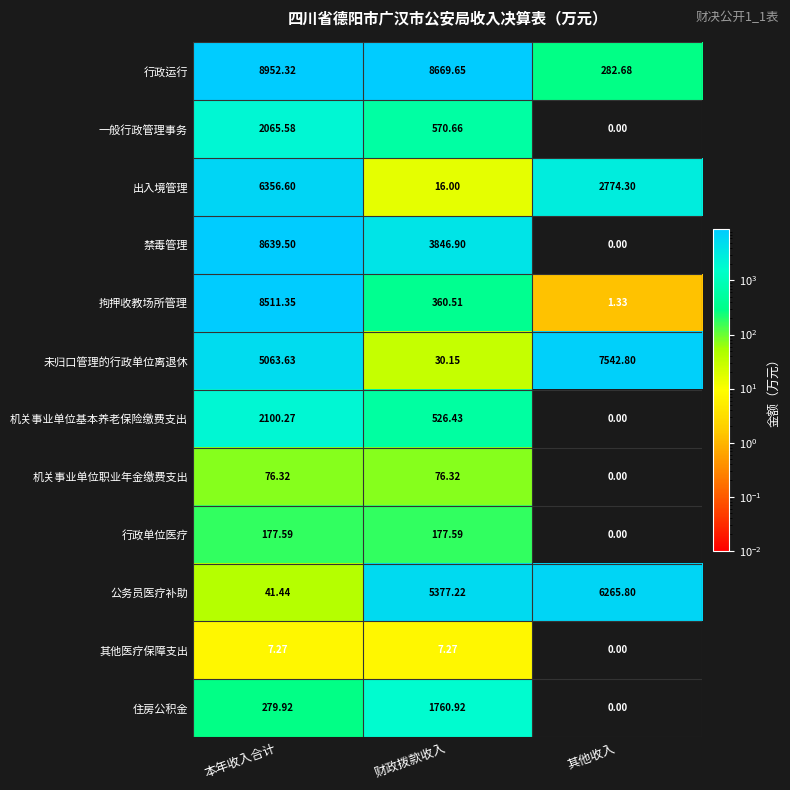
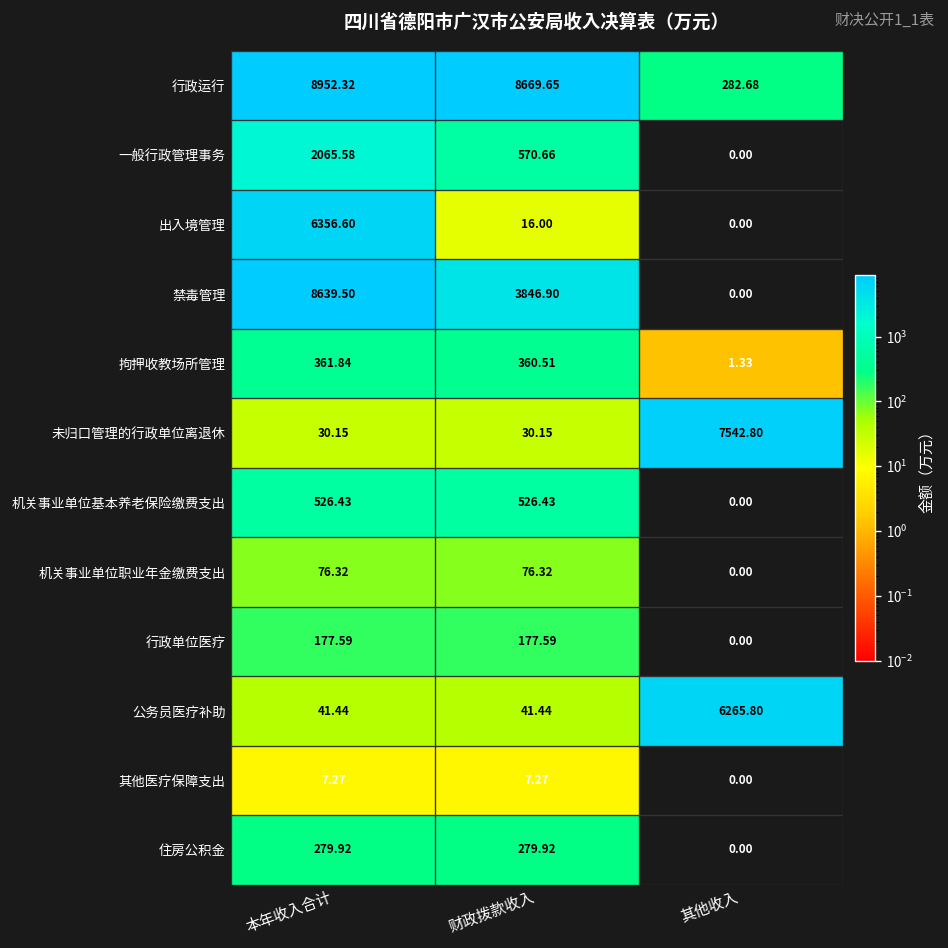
  {
    "行政运行": {
      "本年收入合计": 8952.32,
      "财政拨款收入": 8669.65,
      "其他收入": 282.68
    },
    "一般行政管理事务": {
      "本年收入合计": 2065.58,
      "财政拨款收入": 570.66,
      "其他收入": 0.00
    },
    "出入境管理": {
      "本年收入合计": 6356.60,
      "财政拨款收入": 16.00,
-     "其他收入": 2774.30
+     "其他收入": 0.00
    },
    "禁毒管理": {
      "本年收入合计": 8639.50,
      "财政拨款收入": 3846.90,
      "其他收入": 0.00
    },
    "拘押收教场所管理": {
-     "本年收入合计": 8511.35,
+     "本年收入合计": 361.84,
      "财政拨款收入": 360.51,
      "其他收入": 1.33
    },
    "未归口管理的行政单位离退休": {
-     "本年收入合计": 5063.63,
+     "本年收入合计": 30.15,
      "财政拨款收入": 30.15,
      "其他收入": 7542.80
    },
    "机关事业单位基本养老保险缴费支出": {
-     "本年收入合计": 2100.27,
+     "本年收入合计": 526.43,
      "财政拨款收入": 526.43,
      "其他收入": 0.00
    },
    "机关事业单位职业年金缴费支出": {
      "本年收入合计": 76.32,
      "财政拨款收入": 76.32,
      "其他收入": 0.00
    },
    "行政单位医疗": {
      "本年收入合计": 177.59,
      "财政拨款收入": 177.59,
      "其他收入": 0.00
    },
    "公务员医疗补助": {
      "本年收入合计": 41.44,
-     "财政拨款收入": 5377.22,
+     "财政拨款收入": 41.44,
      "其他收入": 6265.80
    },
    "其他医疗保障支出": {
      "本年收入合计": 7.27,
      "财政拨款收入": 7.27,
      "其他收入": 0.00
    },
    "住房公积金": {
      "本年收入合计": 279.92,
-     "财政拨款收入": 1760.92,
+     "财政拨款收入": 279.92,
      "其他收入": 0.00
    }
  }
